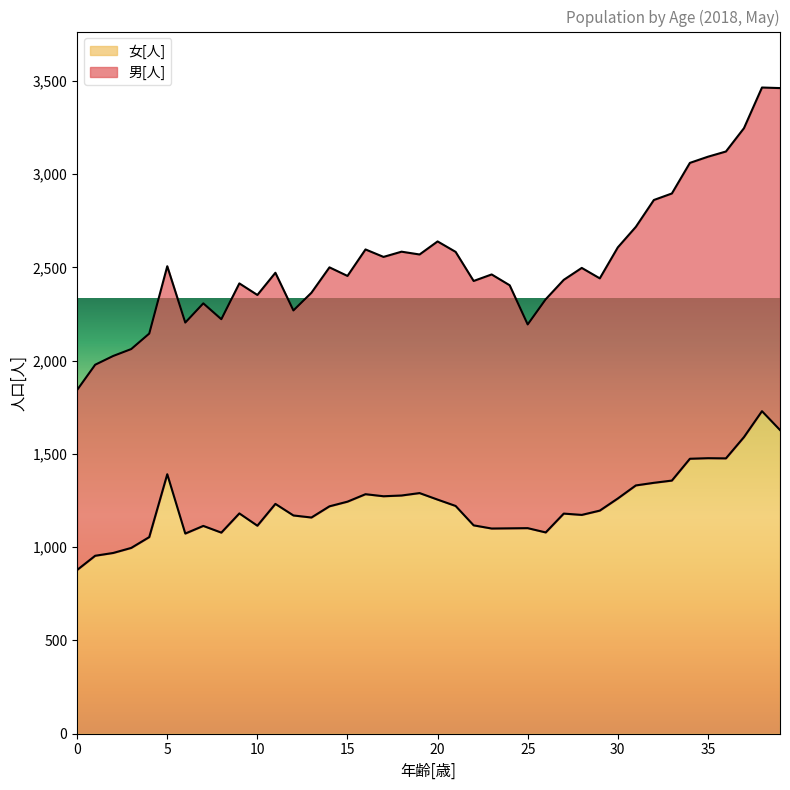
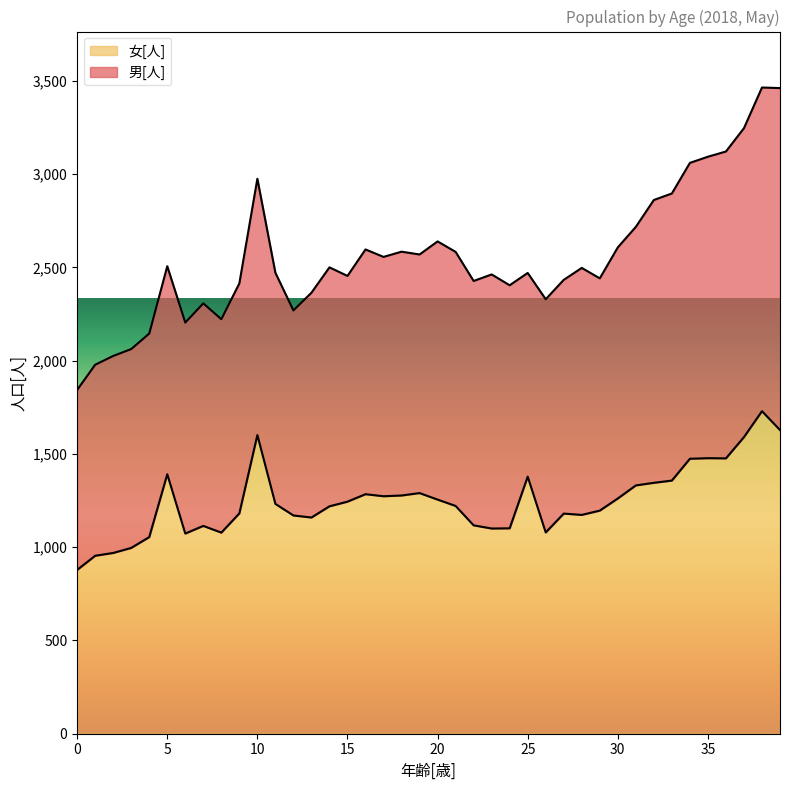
  {
    "女[人]": {
      "0": "880",
      "5": "1,390",
-     "10": "1,120",
+     "10": "1,600",
      "15": "1,240",
      "20": "1,260",
-     "25": "1,100",
+     "25": "1,380",
      "30": "1,260",
      "35": "1,480"
    },
    "男[人]": {
      "0": "970",
      "5": "1,120",
-     "10": "1,240",
+     "10": "1,370",
      "15": "1,210",
      "20": "1,380",
      "25": "1,090",
      "30": "1,350",
      "35": "1,620"
    }
  }
